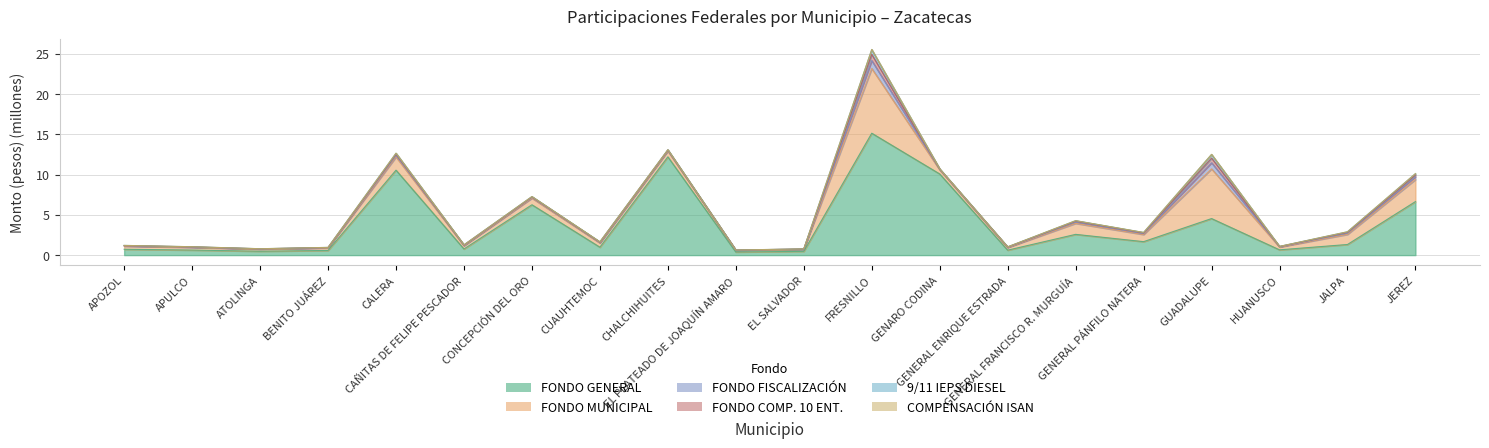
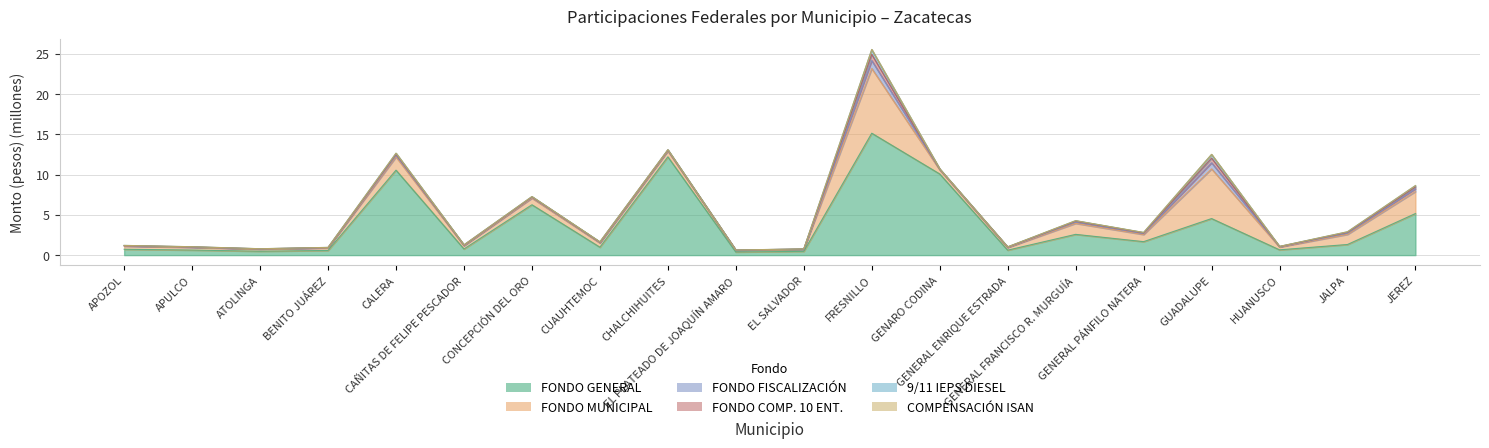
  {
    "FONDO GENERAL": {
      "APOZOL": 1,
      "APULCO": 1,
      "CALERA": 11,
      "CAÑITAS DE FELIPE PESCADOR": 1,
      "CONCEPCIÓN DEL ORO": 6,
      "CUAUHTEMOC": 1,
      "CHALCHIHUITES": 12,
      "FRESNILLO": 15,
      "GENARO CODINA": 10,
      "GENERAL ENRIQUE ESTRADA": 1,
      "GENERAL FRANCISCO R. MURGUÍA": 3,
      "GENERAL PÁNFILO NATERA": 2,
      "GUADALUPE": 5,
      "HUANUSCO": 1,
      "JALPA": 1,
-     "JEREZ": 7
+     "JEREZ": 5
    }
  }
